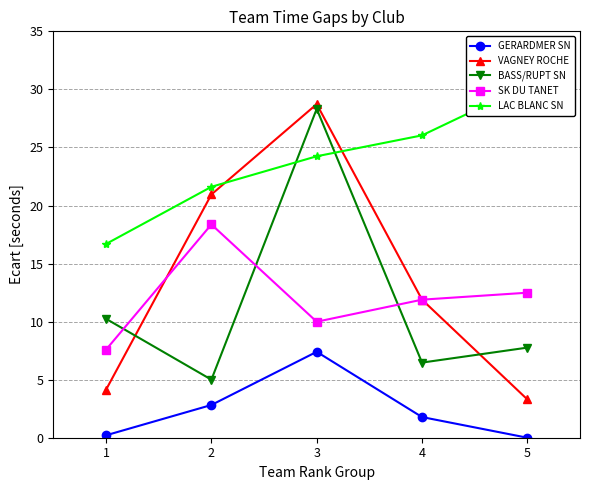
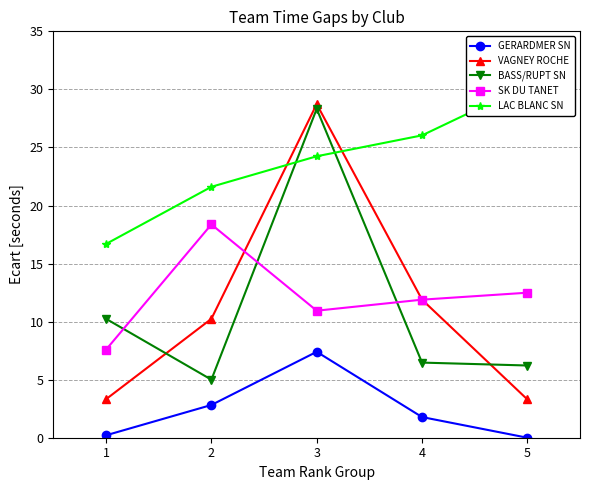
  {
    "GERARDMER SN": {
      "1": 0.2,
      "2": 2.8,
      "3": 7.4,
      "4": 1.8,
      "5": 0.0
    },
    "VAGNEY ROCHE": {
-     "1": 4.1,
-     "2": 21.0,
+     "1": 3.3,
+     "2": 10.2,
      "3": 28.7,
      "5": 3.3
    },
    "BASS/RUPT SN": {
      "1": 10.2,
      "2": 5.0,
      "3": 28.3,
      "4": 6.5,
-     "5": 7.8
+     "5": 6.2
    },
    "SK DU TANET": {
      "1": 7.6,
      "2": 18.4,
-     "3": 10.0,
+     "3": 10.9,
      "5": 12.5
    },
    "LAC BLANC SN": {
      "1": 16.7,
      "2": 21.6,
      "3": 24.2,
      "4": 26.0
    }
  }
